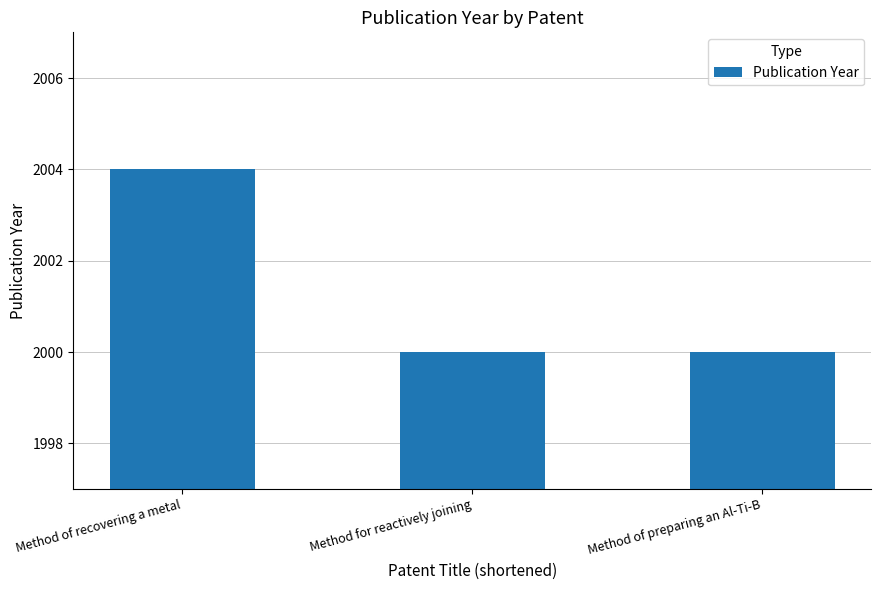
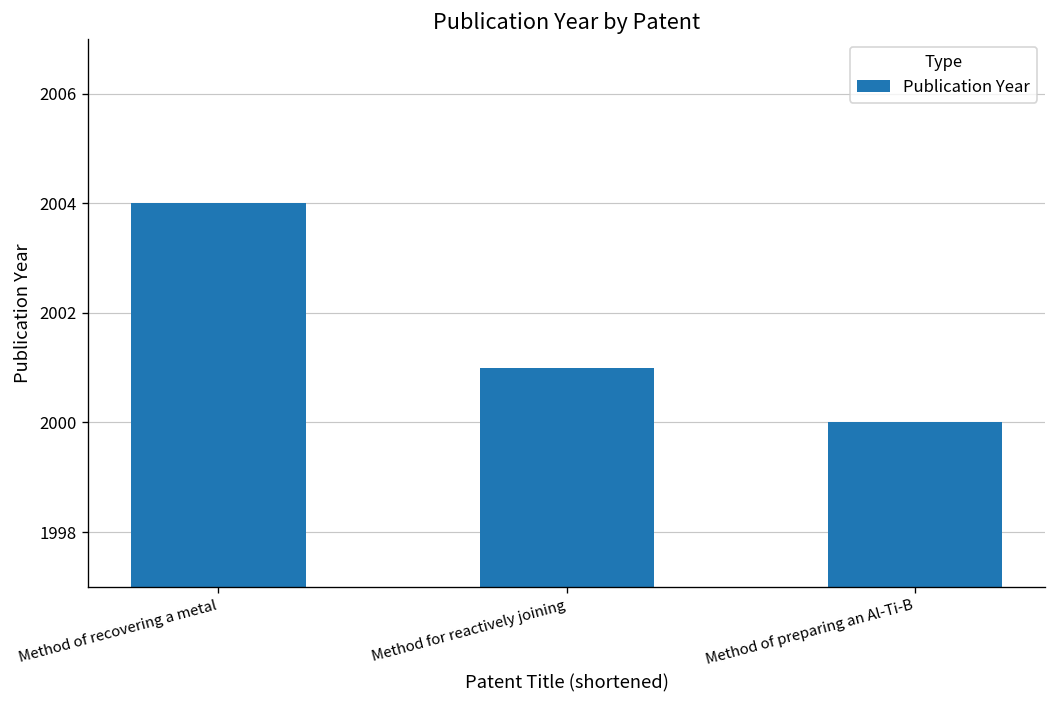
  {
    "Method of recovering a metal": 2004,
-   "Method for reactively joining": 2000,
+   "Method for reactively joining": 2001,
    "Method of preparing an Al-Ti-B": 2000
  }
